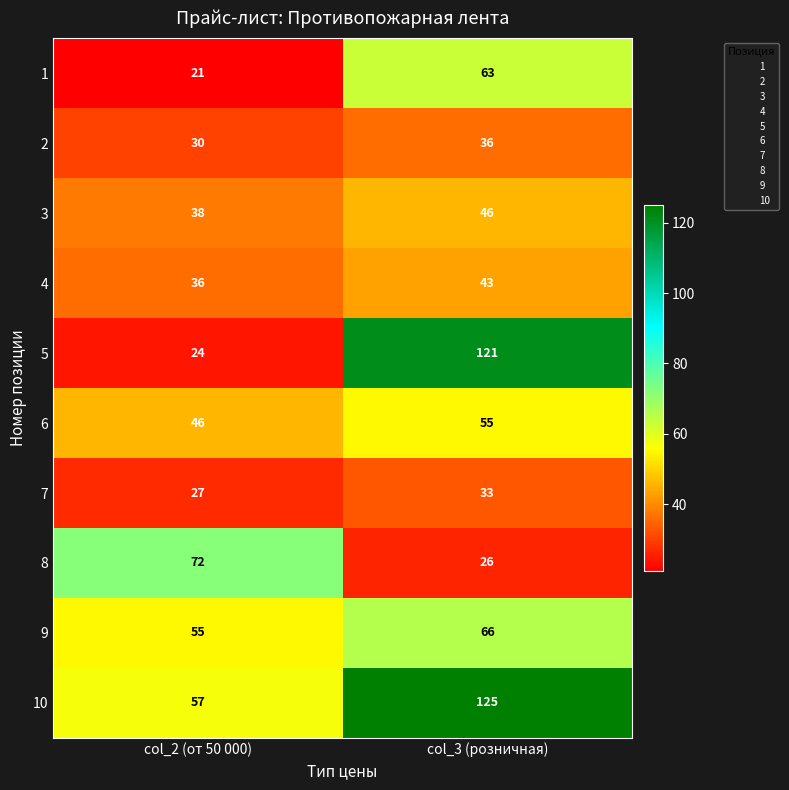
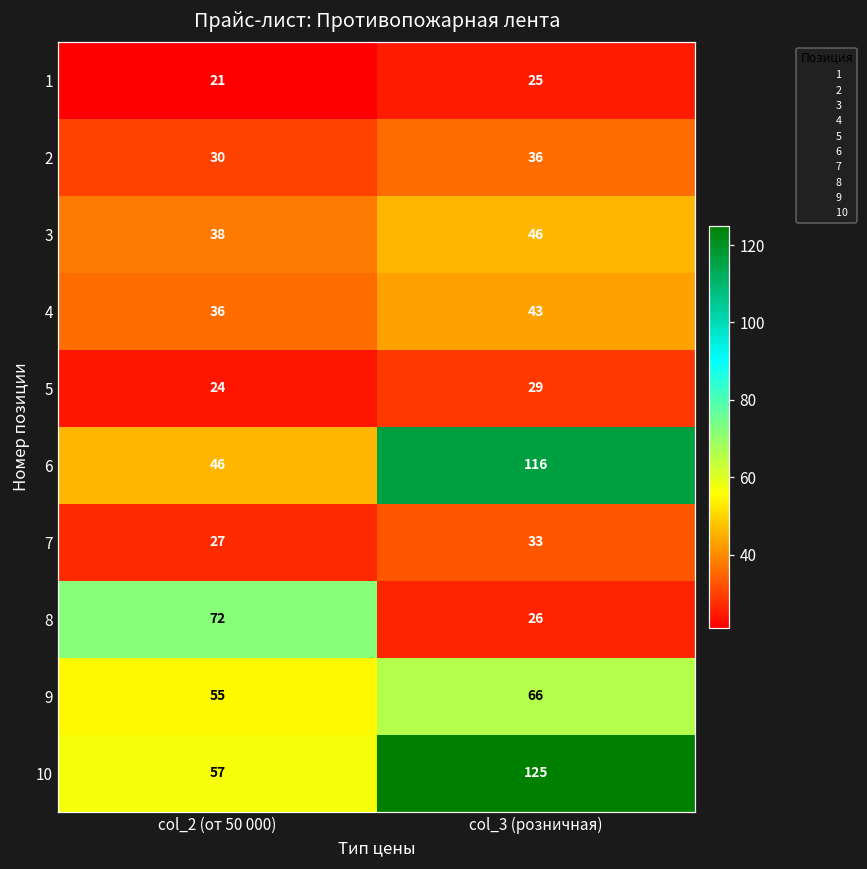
  {
    "1": {
-     "col_3 (розничная)": 63
+     "col_3 (розничная)": 25
    },
    "5": {
-     "col_3 (розничная)": 121
+     "col_3 (розничная)": 29
    },
    "6": {
-     "col_3 (розничная)": 55
+     "col_3 (розничная)": 116
    }
  }
